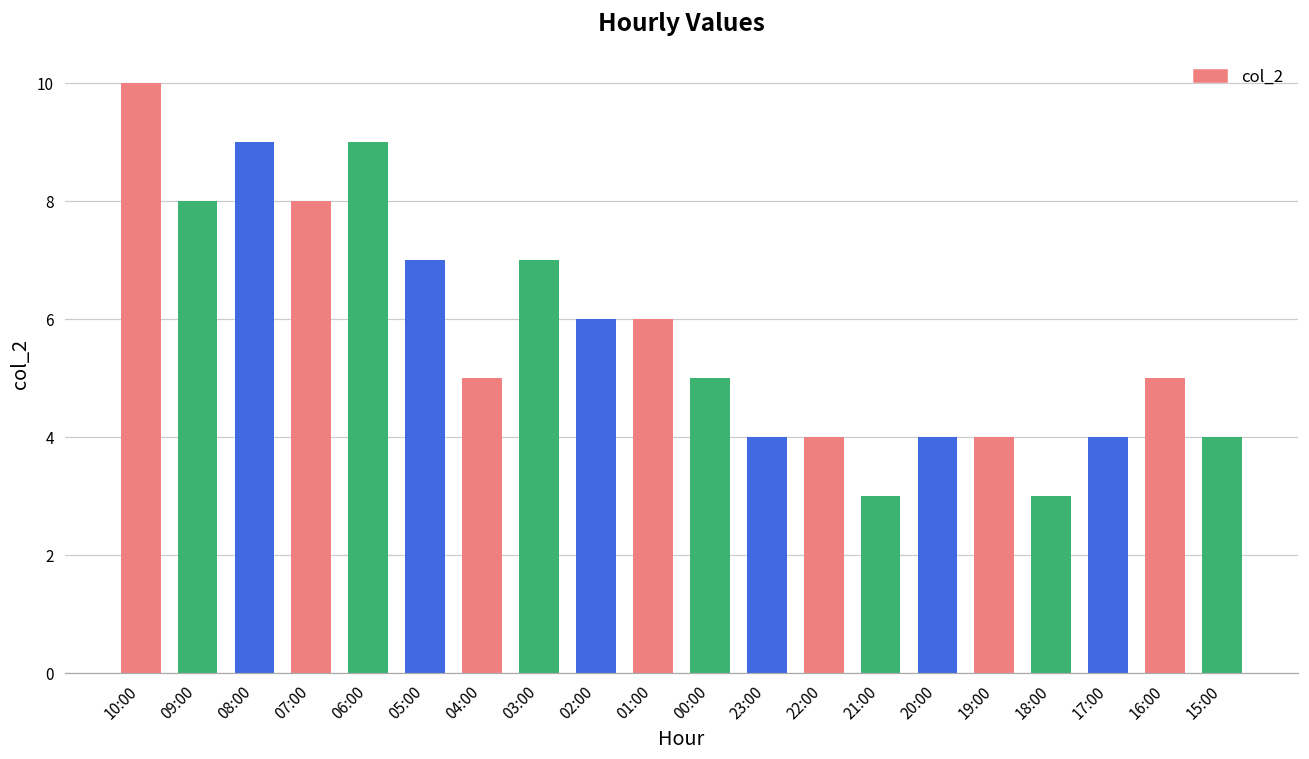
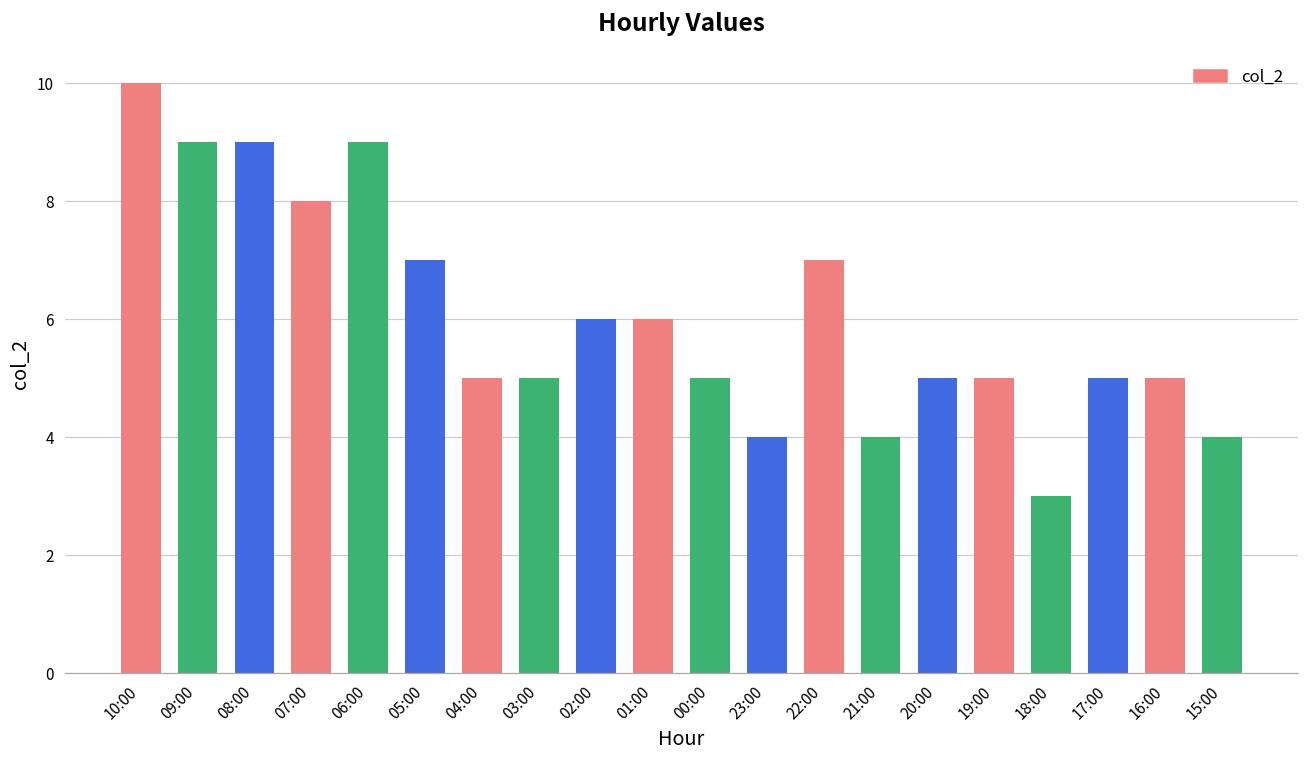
  {
    "10:00": 10,
-   "09:00": 8,
+   "09:00": 9,
    "08:00": 9,
    "07:00": 8,
    "06:00": 9,
    "05:00": 7,
    "04:00": 5,
-   "03:00": 7,
+   "03:00": 5,
    "02:00": 6,
    "01:00": 6,
    "00:00": 5,
    "23:00": 4,
-   "22:00": 4,
-   "21:00": 3,
-   "20:00": 4,
-   "19:00": 4,
+   "22:00": 7,
+   "21:00": 4,
+   "20:00": 5,
+   "19:00": 5,
    "18:00": 3,
-   "17:00": 4,
+   "17:00": 5,
    "16:00": 5,
    "15:00": 4
  }
